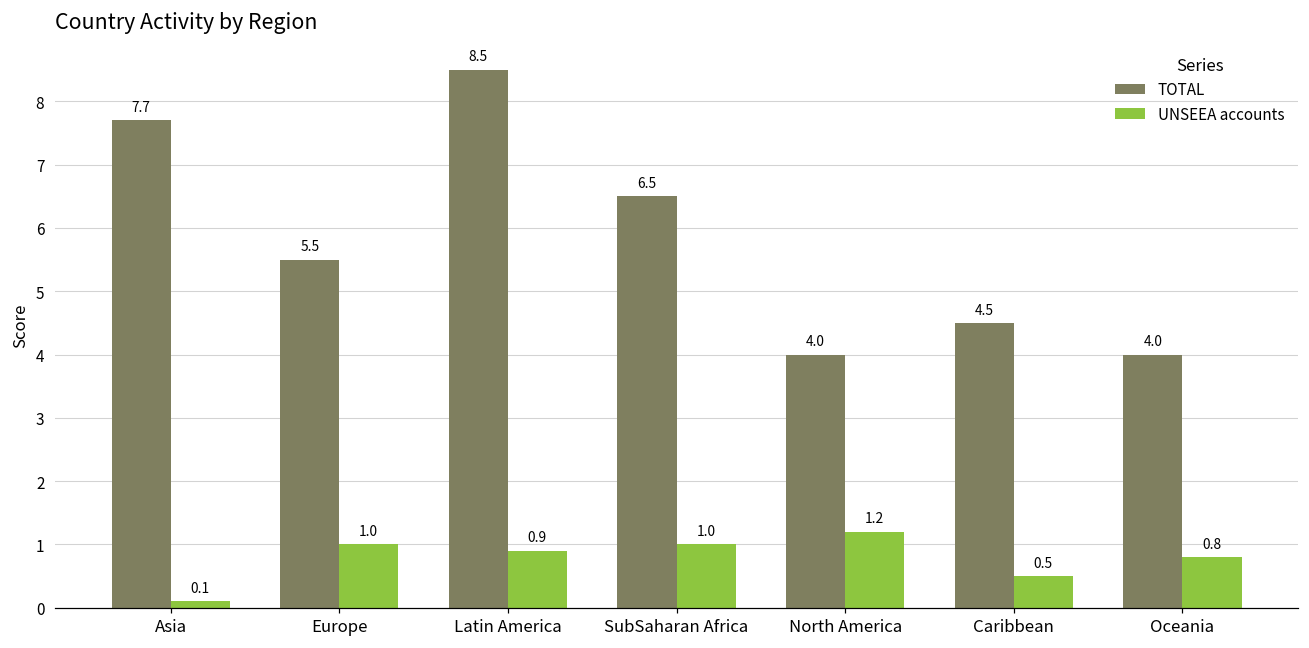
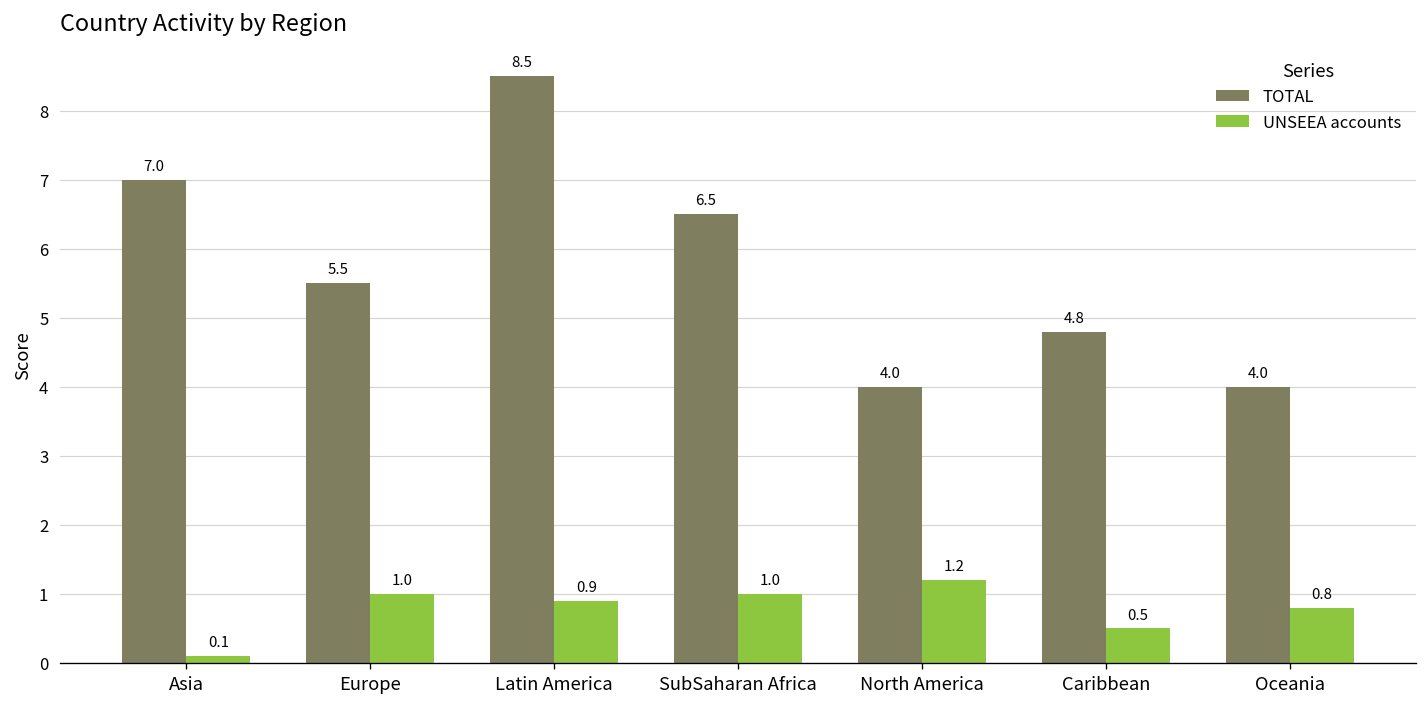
  {
    "TOTAL": {
-     "Asia": 7.7,
+     "Asia": 7.0,
      "Europe": 5.5,
      "Latin America": 8.5,
      "SubSaharan Africa": 6.5,
      "North America": 4.0,
-     "Caribbean": 4.5,
+     "Caribbean": 4.8,
      "Oceania": 4.0
    },
    "UNSEEA accounts": {
      "Asia": 0.1,
      "Europe": 1.0,
      "Latin America": 0.9,
      "SubSaharan Africa": 1.0,
      "North America": 1.2,
      "Caribbean": 0.5,
      "Oceania": 0.8
    }
  }
